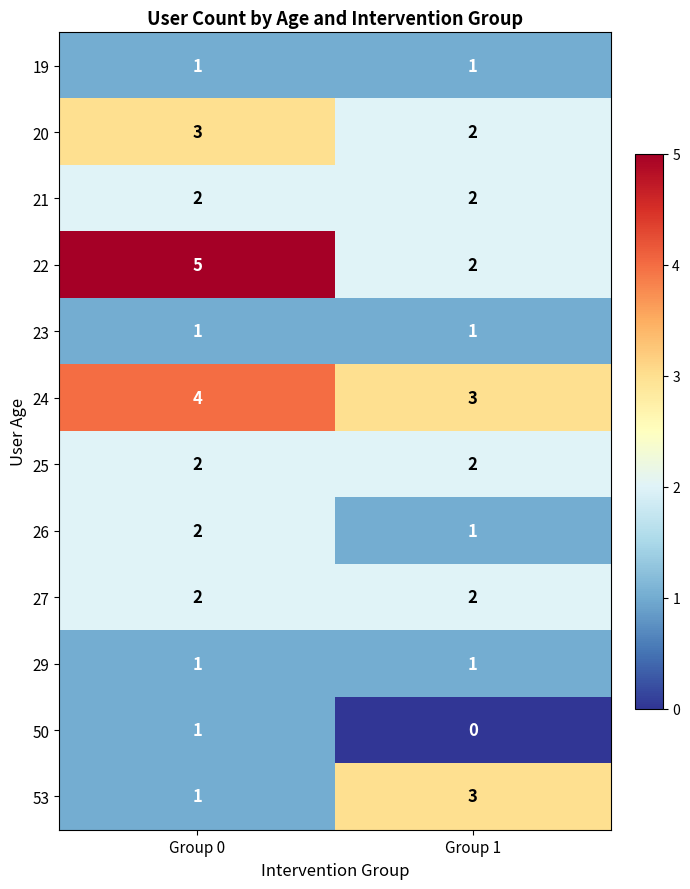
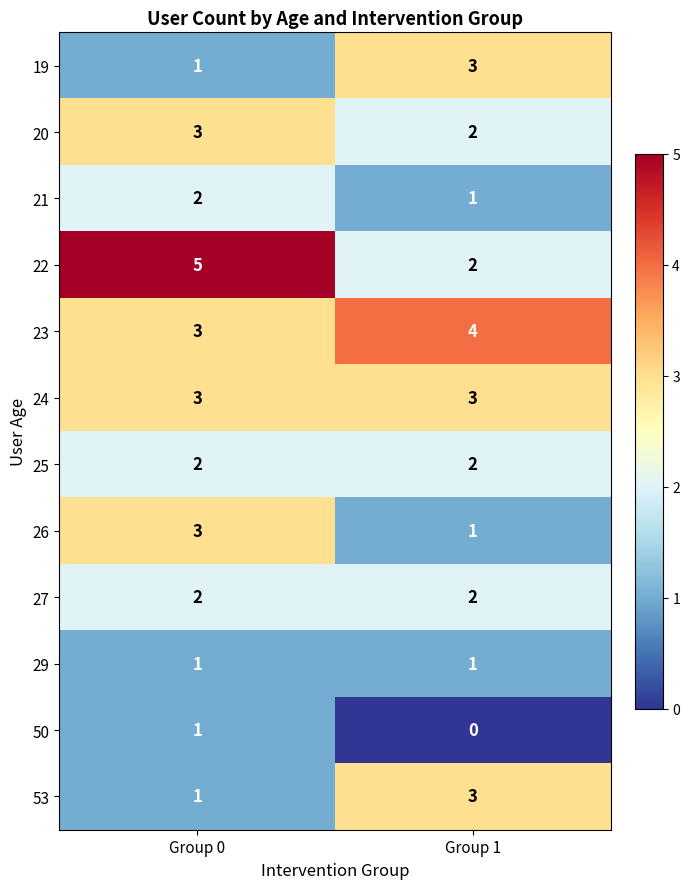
  {
    "19": {
      "Group 0": 1,
-     "Group 1": 1
+     "Group 1": 3
    },
    "20": {
      "Group 0": 3,
      "Group 1": 2
    },
    "21": {
      "Group 0": 2,
-     "Group 1": 2
+     "Group 1": 1
    },
    "22": {
      "Group 0": 5,
      "Group 1": 2
    },
    "23": {
-     "Group 0": 1,
-     "Group 1": 1
+     "Group 0": 3,
+     "Group 1": 4
    },
    "24": {
-     "Group 0": 4,
+     "Group 0": 3,
      "Group 1": 3
    },
    "25": {
      "Group 0": 2,
      "Group 1": 2
    },
    "26": {
-     "Group 0": 2,
+     "Group 0": 3,
      "Group 1": 1
    },
    "27": {
      "Group 0": 2,
      "Group 1": 2
    },
    "29": {
      "Group 0": 1,
      "Group 1": 1
    },
    "50": {
      "Group 0": 1,
      "Group 1": 0
    },
    "53": {
      "Group 0": 1,
      "Group 1": 3
    }
  }
